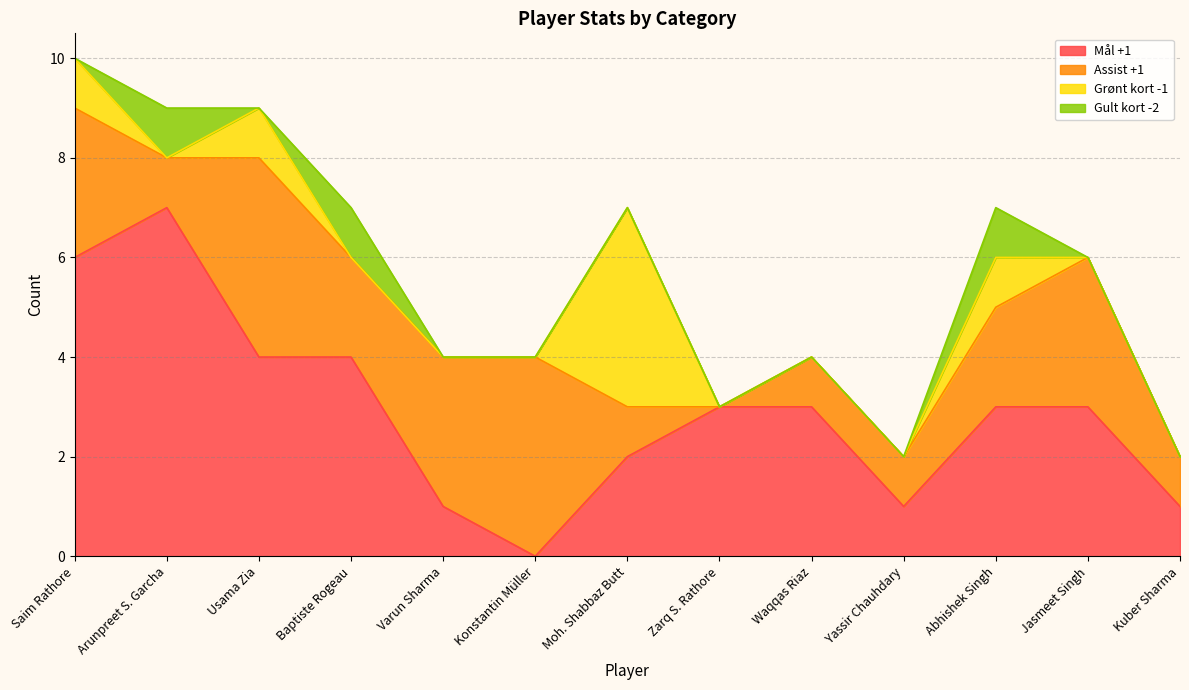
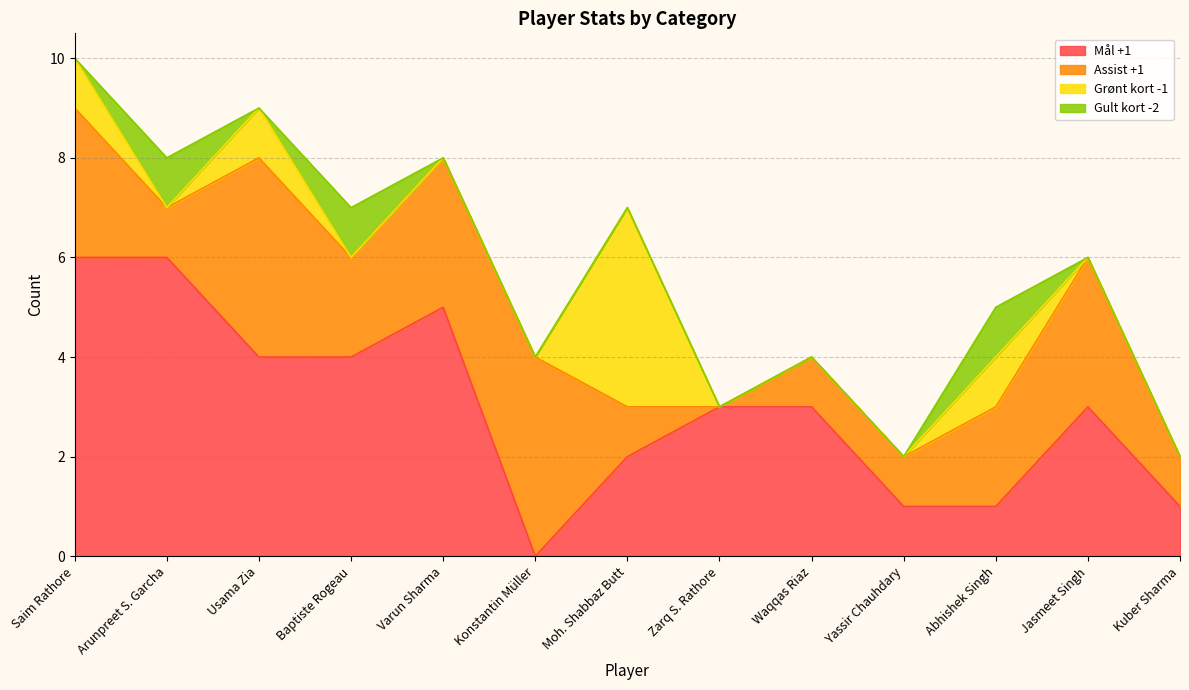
  {
    "Mål +1": {
      "Saim Rathore": 6,
-     "Arunpreet S. Garcha": 7,
+     "Arunpreet S. Garcha": 6,
      "Usama Zia": 4,
      "Baptiste Rogeau": 4,
-     "Varun Sharma": 1,
+     "Varun Sharma": 5,
      "Konstantin Müller": 0,
      "Moh. Shabbaz Butt": 2,
      "Waqqas Riaz": 3,
      "Yassir Chauhdary": 1,
-     "Abhishek Singh": 3,
+     "Abhishek Singh": 1,
      "Jasmeet Singh": 3,
      "Kuber Sharma": 1
    },
    "Assist +1": {
      "Saim Rathore": 3,
      "Usama Zia": 4,
      "Moh. Shabbaz Butt": 1,
      "Abhishek Singh": 2
    },
    "Grønt kort -1": {
      "Abhishek Singh": 1
    },
    "Gult kort -2": {
      "Arunpreet S. Garcha": 1,
      "Baptiste Rogeau": 1,
      "Abhishek Singh": 1
    }
  }
